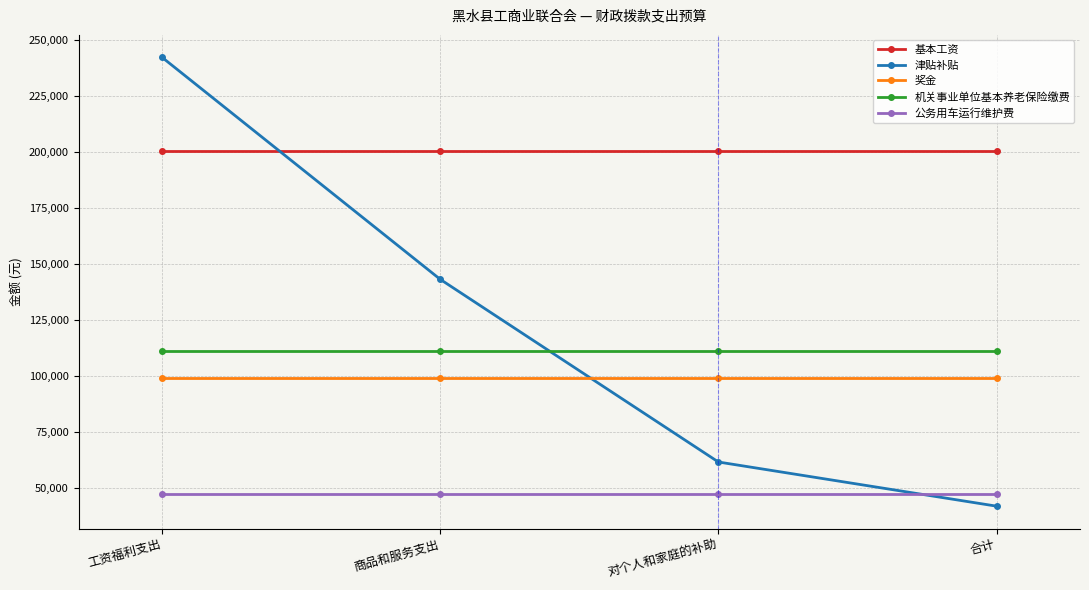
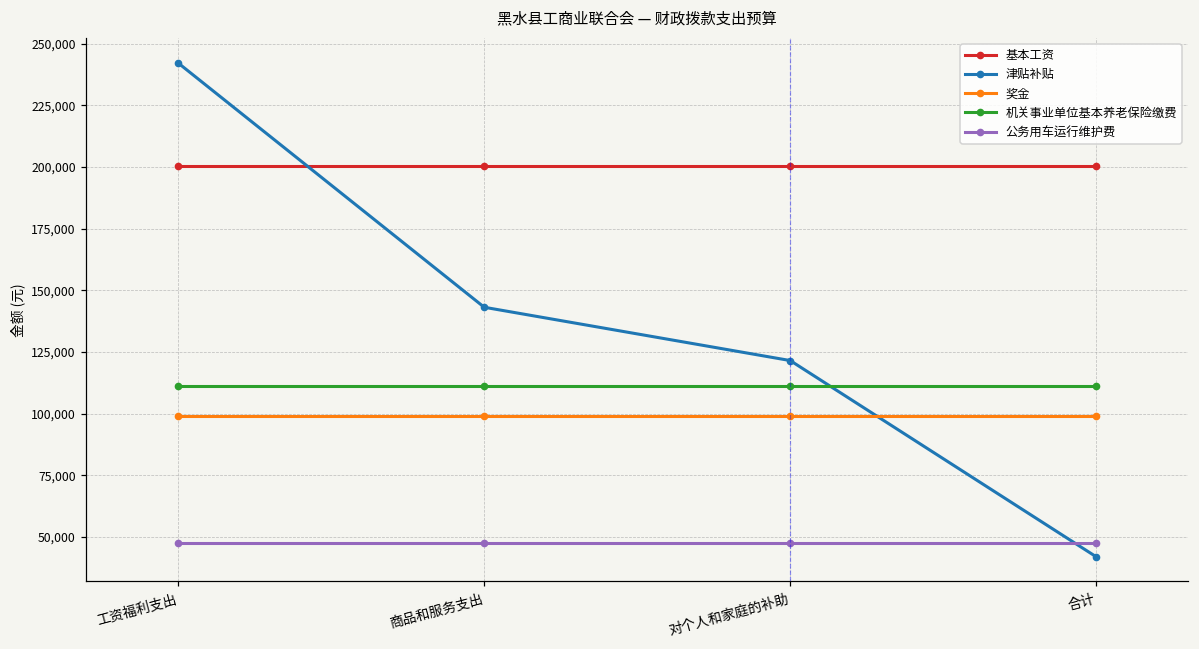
  {
    "基本工资": {
      "工资福利支出": "200,000",
      "商品和服务支出": "200,000",
      "对个人和家庭的补助": "200,000",
      "合计": "200,000"
    },
    "津贴补贴": {
      "工资福利支出": "242,000",
      "商品和服务支出": "143,000",
-     "对个人和家庭的补助": "62,000",
+     "对个人和家庭的补助": "122,000",
      "合计": "42,000"
    },
    "奖金": {
      "工资福利支出": "99,000",
      "商品和服务支出": "99,000",
      "对个人和家庭的补助": "99,000",
      "合计": "99,000"
    },
    "机关事业单位基本养老保险缴费": {
      "工资福利支出": "111,000",
      "商品和服务支出": "111,000",
      "对个人和家庭的补助": "111,000",
      "合计": "111,000"
    },
    "公务用车运行维护费": {
      "工资福利支出": "48,000",
      "商品和服务支出": "48,000",
      "对个人和家庭的补助": "48,000",
      "合计": "48,000"
    }
  }
